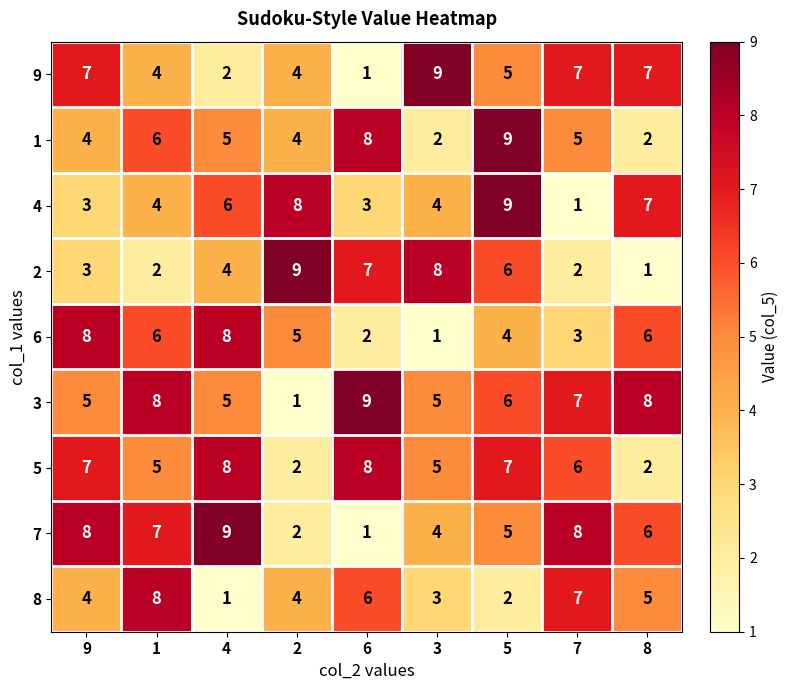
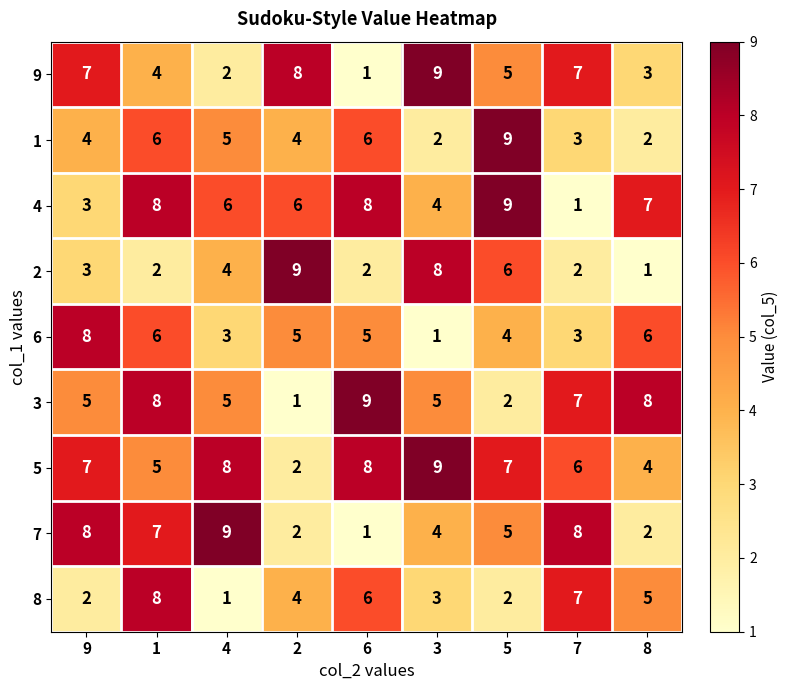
  {
    "9": {
      "9": 7,
      "1": 4,
      "4": 2,
-     "2": 4,
+     "2": 8,
      "6": 1,
      "3": 9,
      "5": 5,
      "7": 7,
-     "8": 7
+     "8": 3
    },
    "1": {
      "9": 4,
      "1": 6,
      "4": 5,
      "2": 4,
-     "6": 8,
+     "6": 6,
      "3": 2,
      "5": 9,
-     "7": 5,
+     "7": 3,
      "8": 2
    },
    "4": {
      "9": 3,
-     "1": 4,
+     "1": 8,
      "4": 6,
-     "2": 8,
-     "6": 3,
+     "2": 6,
+     "6": 8,
      "3": 4,
      "5": 9,
      "7": 1,
      "8": 7
    },
    "2": {
      "9": 3,
      "1": 2,
      "4": 4,
      "2": 9,
-     "6": 7,
+     "6": 2,
      "3": 8,
      "5": 6,
      "7": 2,
      "8": 1
    },
    "6": {
      "9": 8,
      "1": 6,
-     "4": 8,
+     "4": 3,
      "2": 5,
-     "6": 2,
+     "6": 5,
      "3": 1,
      "5": 4,
      "7": 3,
      "8": 6
    },
    "3": {
      "9": 5,
      "1": 8,
      "4": 5,
      "2": 1,
      "6": 9,
      "3": 5,
-     "5": 6,
+     "5": 2,
      "7": 7,
      "8": 8
    },
    "5": {
      "9": 7,
      "1": 5,
      "4": 8,
      "2": 2,
      "6": 8,
-     "3": 5,
+     "3": 9,
      "5": 7,
      "7": 6,
-     "8": 2
+     "8": 4
    },
    "7": {
      "9": 8,
      "1": 7,
      "4": 9,
      "2": 2,
      "6": 1,
      "3": 4,
      "5": 5,
      "7": 8,
-     "8": 6
+     "8": 2
    },
    "8": {
-     "9": 4,
+     "9": 2,
      "1": 8,
      "4": 1,
      "2": 4,
      "6": 6,
      "3": 3,
      "5": 2,
      "7": 7,
      "8": 5
    }
  }
